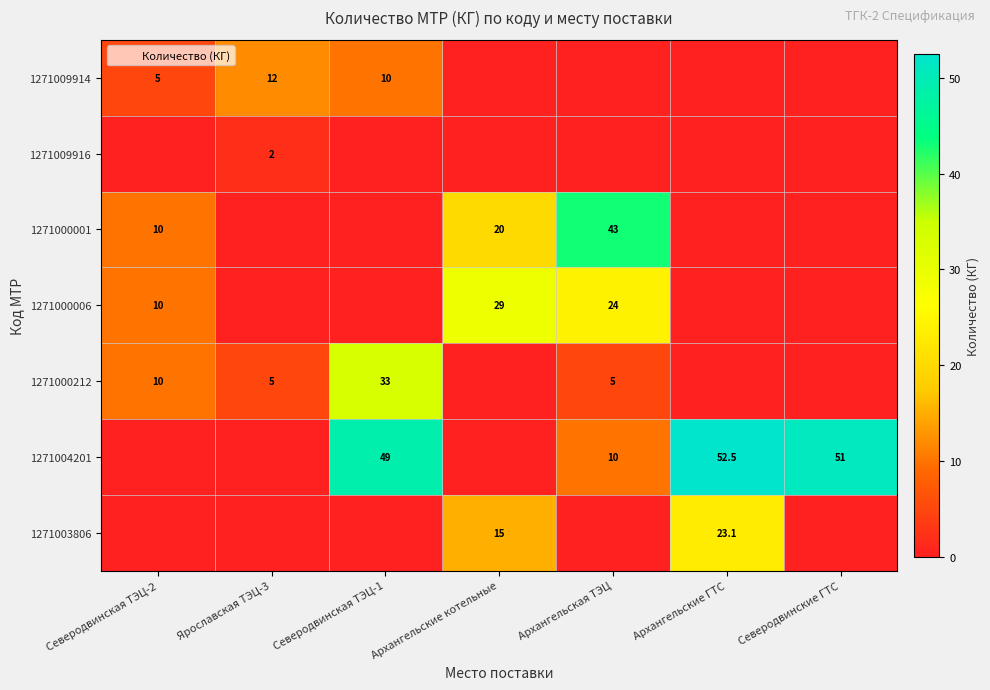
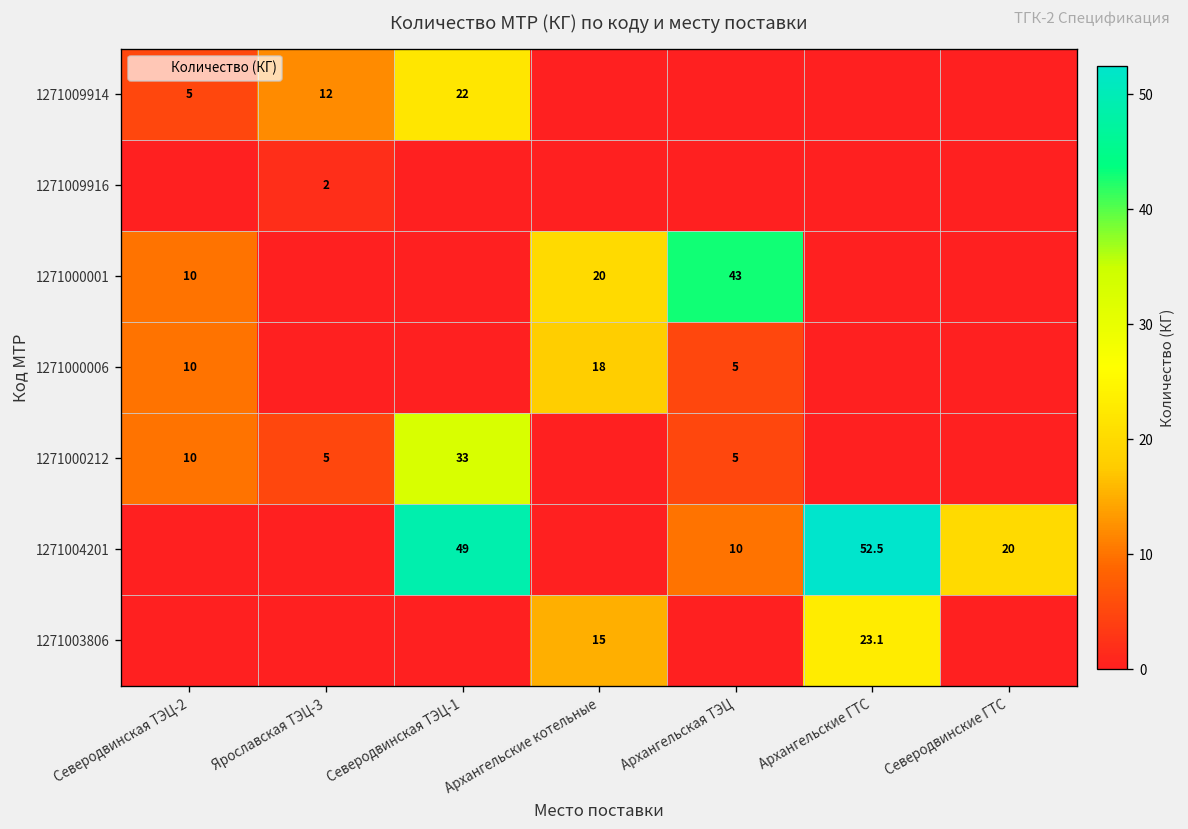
  {
    "1271009914": {
      "Северодвинская ТЭЦ-2": 5,
      "Ярославская ТЭЦ-3": 12,
-     "Северодвинская ТЭЦ-1": 10
+     "Северодвинская ТЭЦ-1": 22
    },
    "1271009916": {
      "Ярославская ТЭЦ-3": 2
    },
    "1271000001": {
      "Северодвинская ТЭЦ-2": 10,
      "Архангельские котельные": 20,
      "Архангельская ТЭЦ": 43
    },
    "1271000006": {
      "Северодвинская ТЭЦ-2": 10,
-     "Архангельские котельные": 29,
-     "Архангельская ТЭЦ": 24
+     "Архангельские котельные": 18,
+     "Архангельская ТЭЦ": 5
    },
    "1271000212": {
      "Северодвинская ТЭЦ-2": 10,
      "Ярославская ТЭЦ-3": 5,
      "Северодвинская ТЭЦ-1": 33,
      "Архангельская ТЭЦ": 5
    },
    "1271004201": {
      "Северодвинская ТЭЦ-1": 49,
      "Архангельская ТЭЦ": 10,
      "Архангельские ГТС": 52.5,
-     "Северодвинские ГТС": 51
+     "Северодвинские ГТС": 20
    },
    "1271003806": {
      "Архангельские котельные": 15,
      "Архангельские ГТС": 23.1
    }
  }
